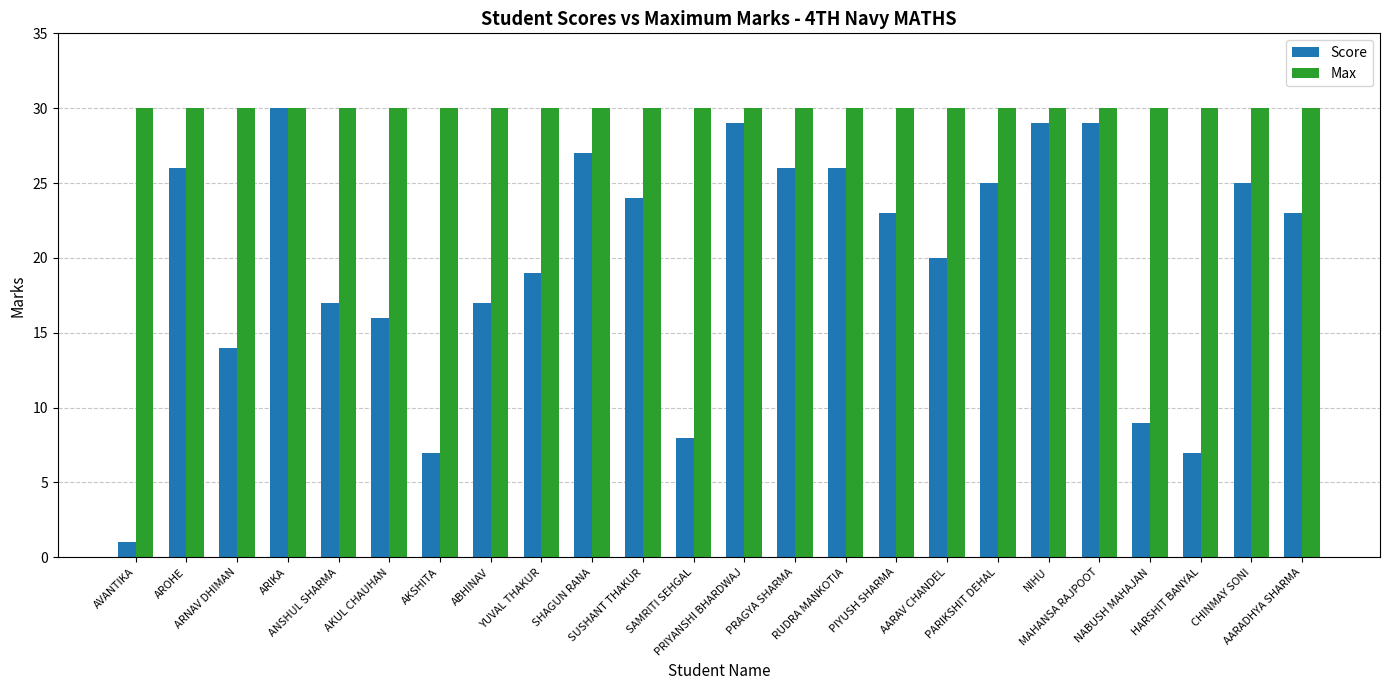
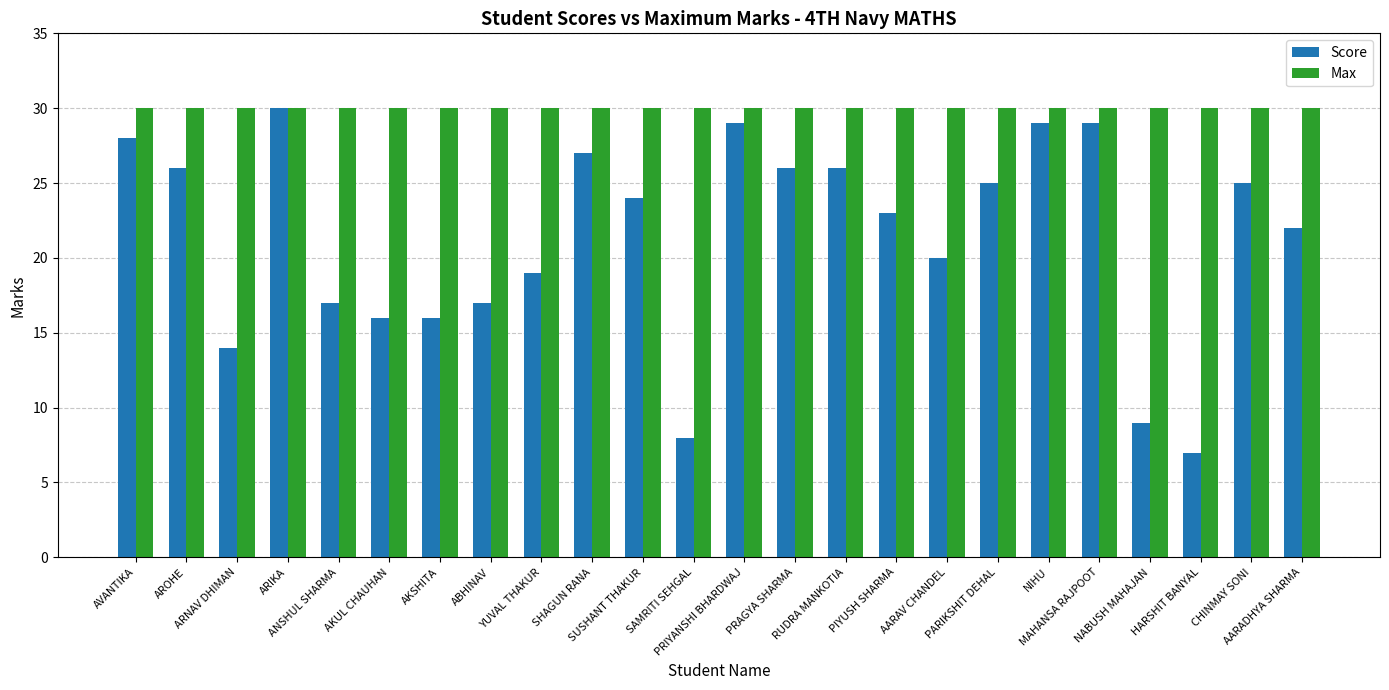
  {
    "Score": {
-     "AVANTIKA": 1,
+     "AVANTIKA": 28,
      "AROHE": 26,
      "ARNAV DHIMAN": 14,
      "ARIKA": 30,
      "ANSHUL SHARMA": 17,
      "AKUL CHAUHAN": 16,
-     "AKSHITA": 7,
+     "AKSHITA": 16,
      "ABHINAV": 17,
      "YUVAL THAKUR": 19,
      "SHAGUN RANA": 27,
      "SUSHANT THAKUR": 24,
      "SAMRITI SEHGAL": 8,
      "PRIYANSHI BHARDWAJ": 29,
      "PRAGYA SHARMA": 26,
      "RUDRA MANKOTIA": 26,
      "PIYUSH SHARMA": 23,
      "AARAV CHANDEL": 20,
      "PARIKSHIT DEHAL": 25,
      "NIHU": 29,
      "MAHANSA RAJPOOT": 29,
      "NABUSH MAHAJAN": 9,
      "HARSHIT BANYAL": 7,
      "CHINMAY SONI": 25,
-     "AARADHYA SHARMA": 23
+     "AARADHYA SHARMA": 22
    },
    "Max": {
      "AVANTIKA": 30,
      "AROHE": 30,
      "ARNAV DHIMAN": 30,
      "ARIKA": 30,
      "ANSHUL SHARMA": 30,
      "AKUL CHAUHAN": 30,
      "AKSHITA": 30,
      "ABHINAV": 30,
      "YUVAL THAKUR": 30,
      "SHAGUN RANA": 30,
      "SUSHANT THAKUR": 30,
      "SAMRITI SEHGAL": 30,
      "PRIYANSHI BHARDWAJ": 30,
      "PRAGYA SHARMA": 30,
      "RUDRA MANKOTIA": 30,
      "PIYUSH SHARMA": 30,
      "AARAV CHANDEL": 30,
      "PARIKSHIT DEHAL": 30,
      "NIHU": 30,
      "MAHANSA RAJPOOT": 30,
      "NABUSH MAHAJAN": 30,
      "HARSHIT BANYAL": 30,
      "CHINMAY SONI": 30,
      "AARADHYA SHARMA": 30
    }
  }
